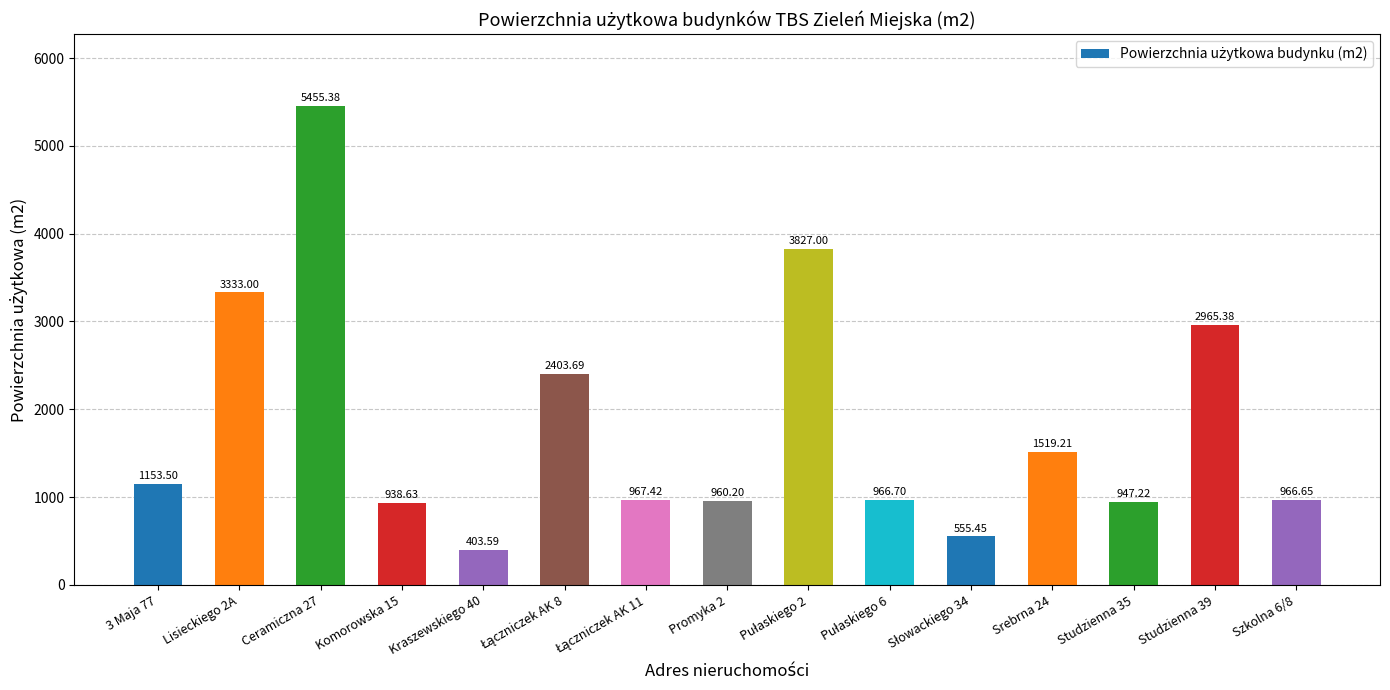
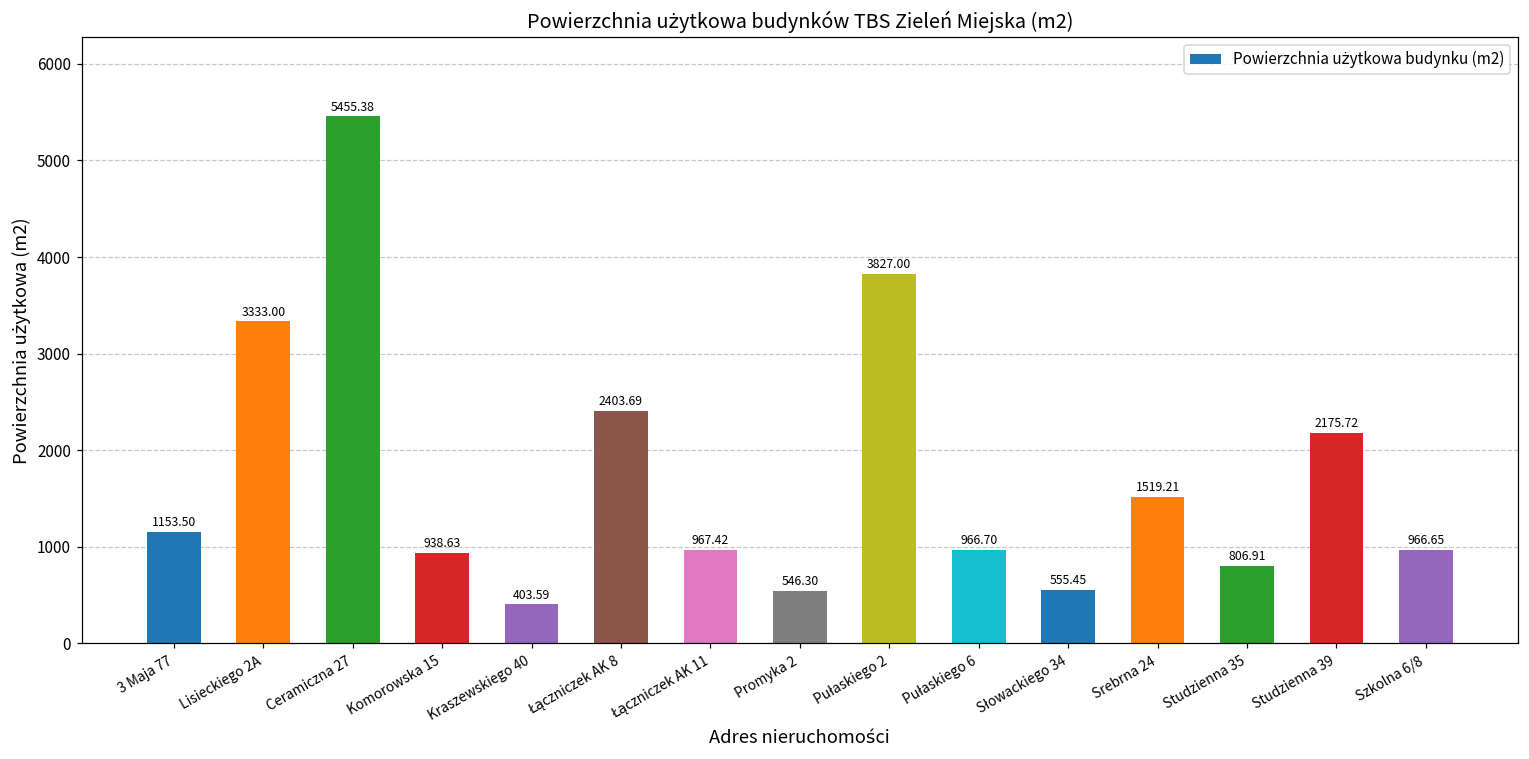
  {
    "3 Maja 77": 1153.50,
    "Lisieckiego 2A": 3333.00,
    "Ceramiczna 27": 5455.38,
    "Komorowska 15": 938.63,
    "Kraszewskiego 40": 403.59,
    "Łączniczek AK 8": 2403.69,
    "Łączniczek AK 11": 967.42,
-   "Promyka 2": 960.20,
+   "Promyka 2": 546.30,
    "Pułaskiego 2": 3827.00,
    "Pułaskiego 6": 966.70,
    "Słowackiego 34": 555.45,
    "Srebrna 24": 1519.21,
-   "Studzienna 35": 947.22,
-   "Studzienna 39": 2965.38,
+   "Studzienna 35": 806.91,
+   "Studzienna 39": 2175.72,
    "Szkolna 6/8": 966.65
  }
